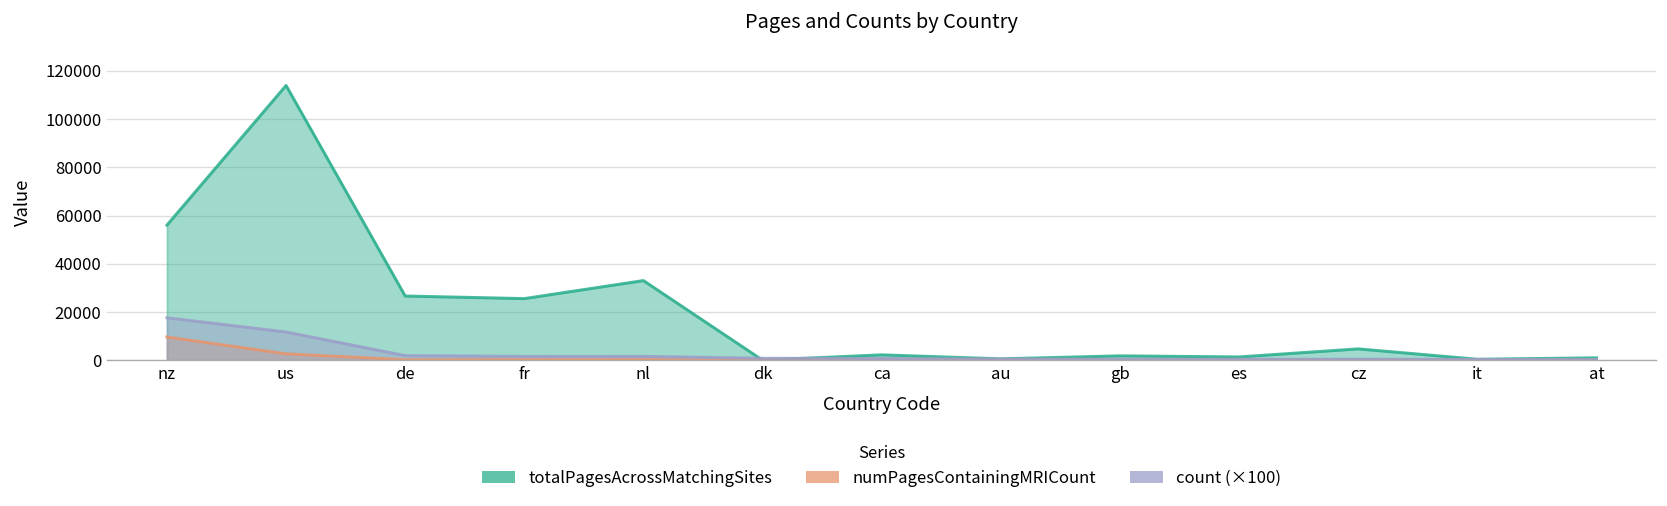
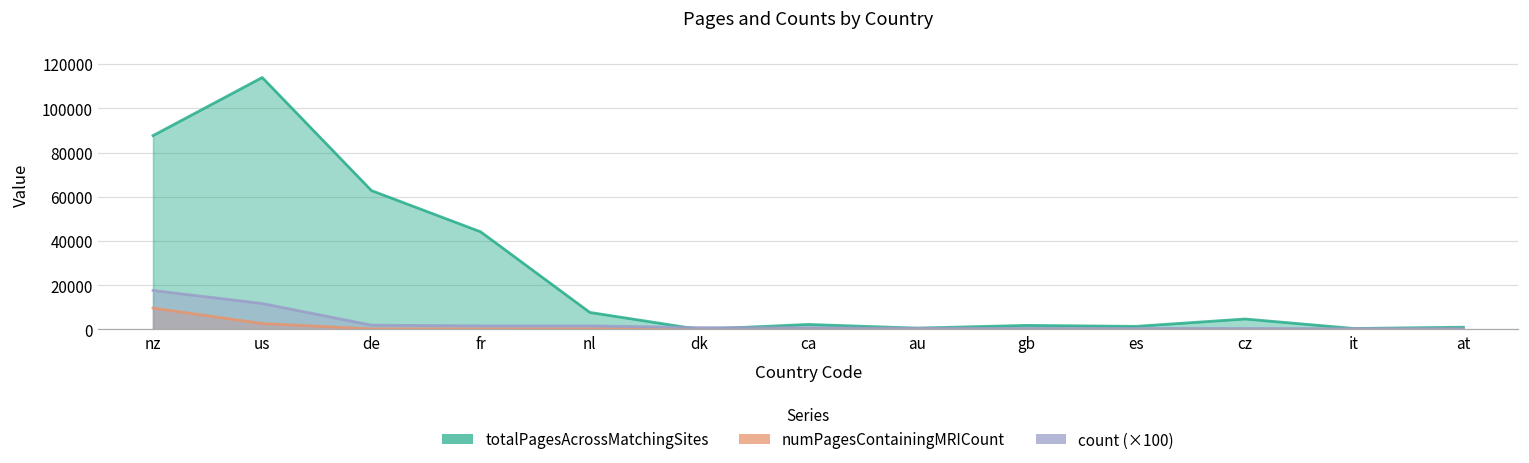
  {
    "totalPagesAcrossMatchingSites": {
-     "nz": 56000,
+     "nz": 88000,
      "us": 114000,
-     "de": 27000,
-     "fr": 26000,
-     "nl": 33000,
+     "de": 63000,
+     "fr": 44000,
+     "nl": 8000,
      "ca": 2000,
      "gb": 2000,
      "cz": 5000
    },
    "numPagesContainingMRICount": {
      "nz": 10000,
      "us": 3000,
      "de": 0,
      "fr": 0,
      "nl": 0
    },
    "count (×100)": {
      "nz": 18000,
      "us": 12000,
      "de": 2000,
      "fr": 2000,
      "nl": 2000
    }
  }
